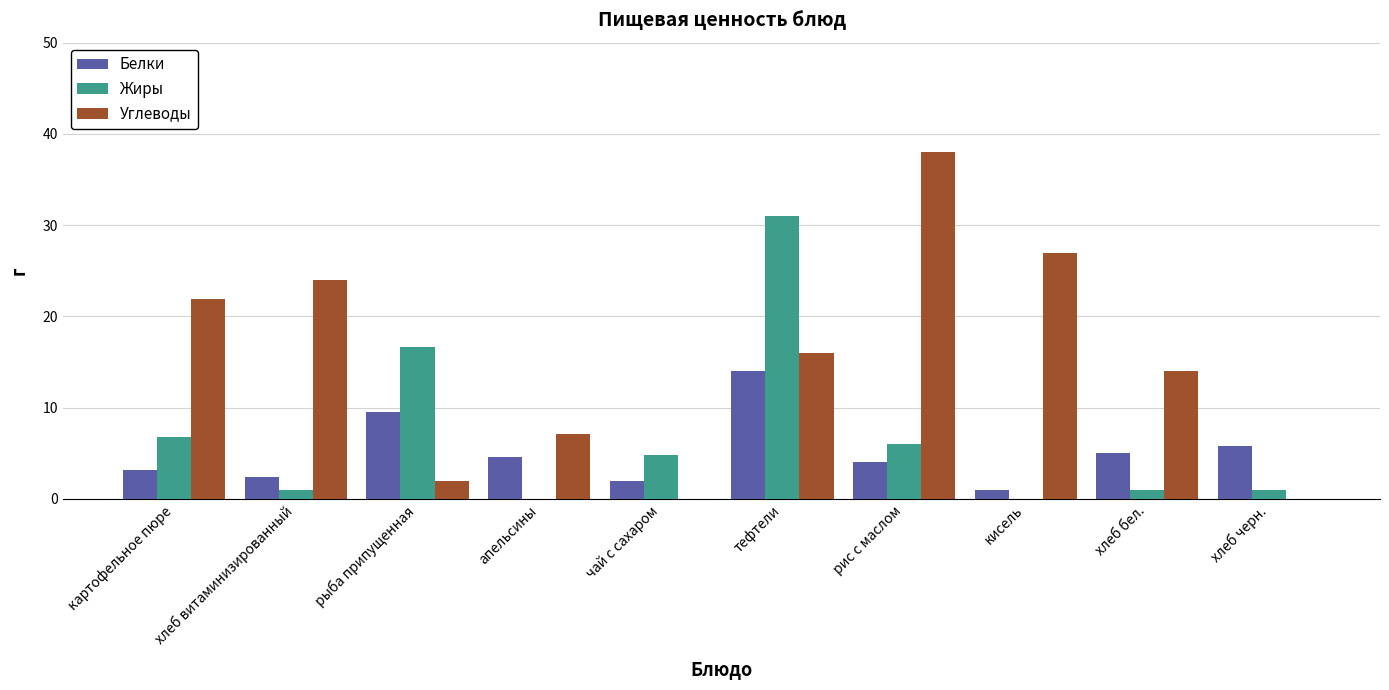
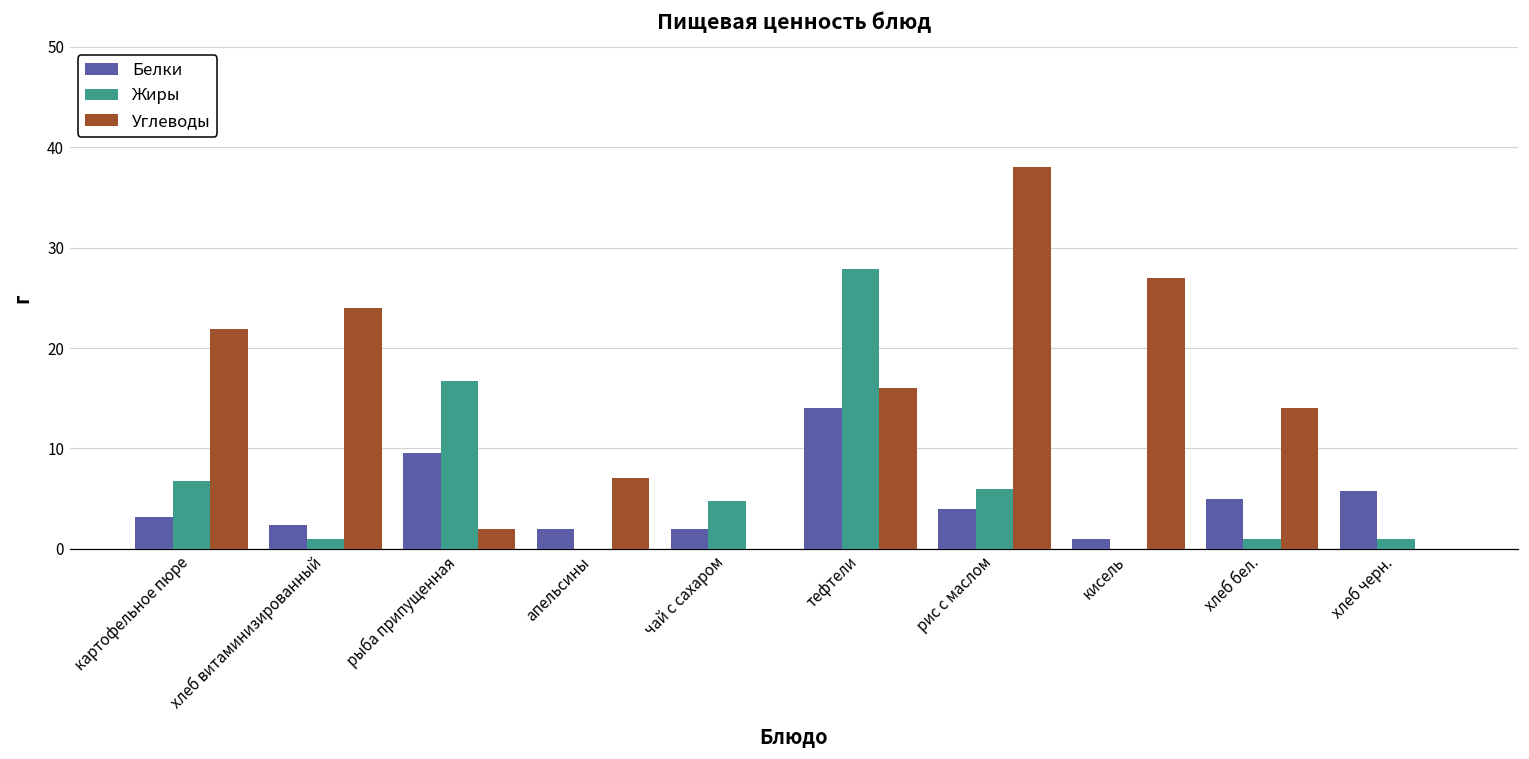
  {
    "Белки": {
      "картофельное пюре": 3,
      "хлеб витаминизированный": 2,
      "рыба припущенная": 10,
-     "апельсины": 5,
+     "апельсины": 2,
      "чай с сахаром": 2,
      "тефтели": 14,
      "рис с маслом": 4,
      "кисель": 1,
      "хлеб бел.": 5,
      "хлеб черн.": 6
    },
    "Жиры": {
      "картофельное пюре": 7,
      "хлеб витаминизированный": 1,
      "рыба припущенная": 17,
      "апельсины": 0,
      "чай с сахаром": 5,
-     "тефтели": 31,
+     "тефтели": 28,
      "рис с маслом": 6,
      "кисель": 0,
      "хлеб бел.": 1,
      "хлеб черн.": 1
    },
    "Углеводы": {
      "картофельное пюре": 22,
      "хлеб витаминизированный": 24,
      "рыба припущенная": 2,
      "апельсины": 7,
      "чай с сахаром": 0,
      "тефтели": 16,
      "рис с маслом": 38,
      "кисель": 27,
      "хлеб бел.": 14,
      "хлеб черн.": 0
    }
  }
